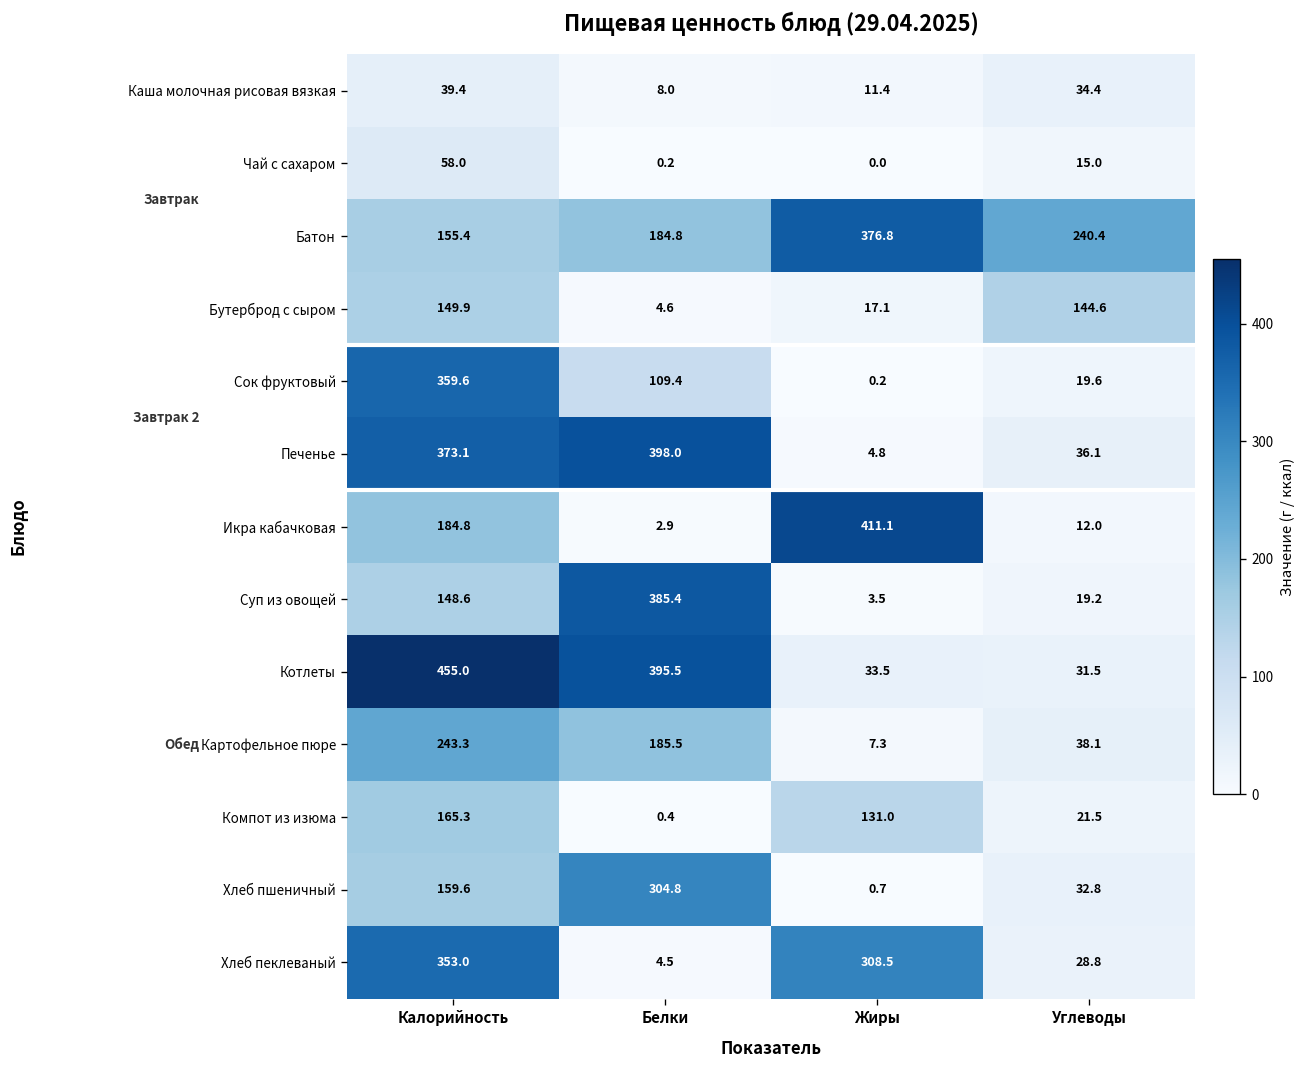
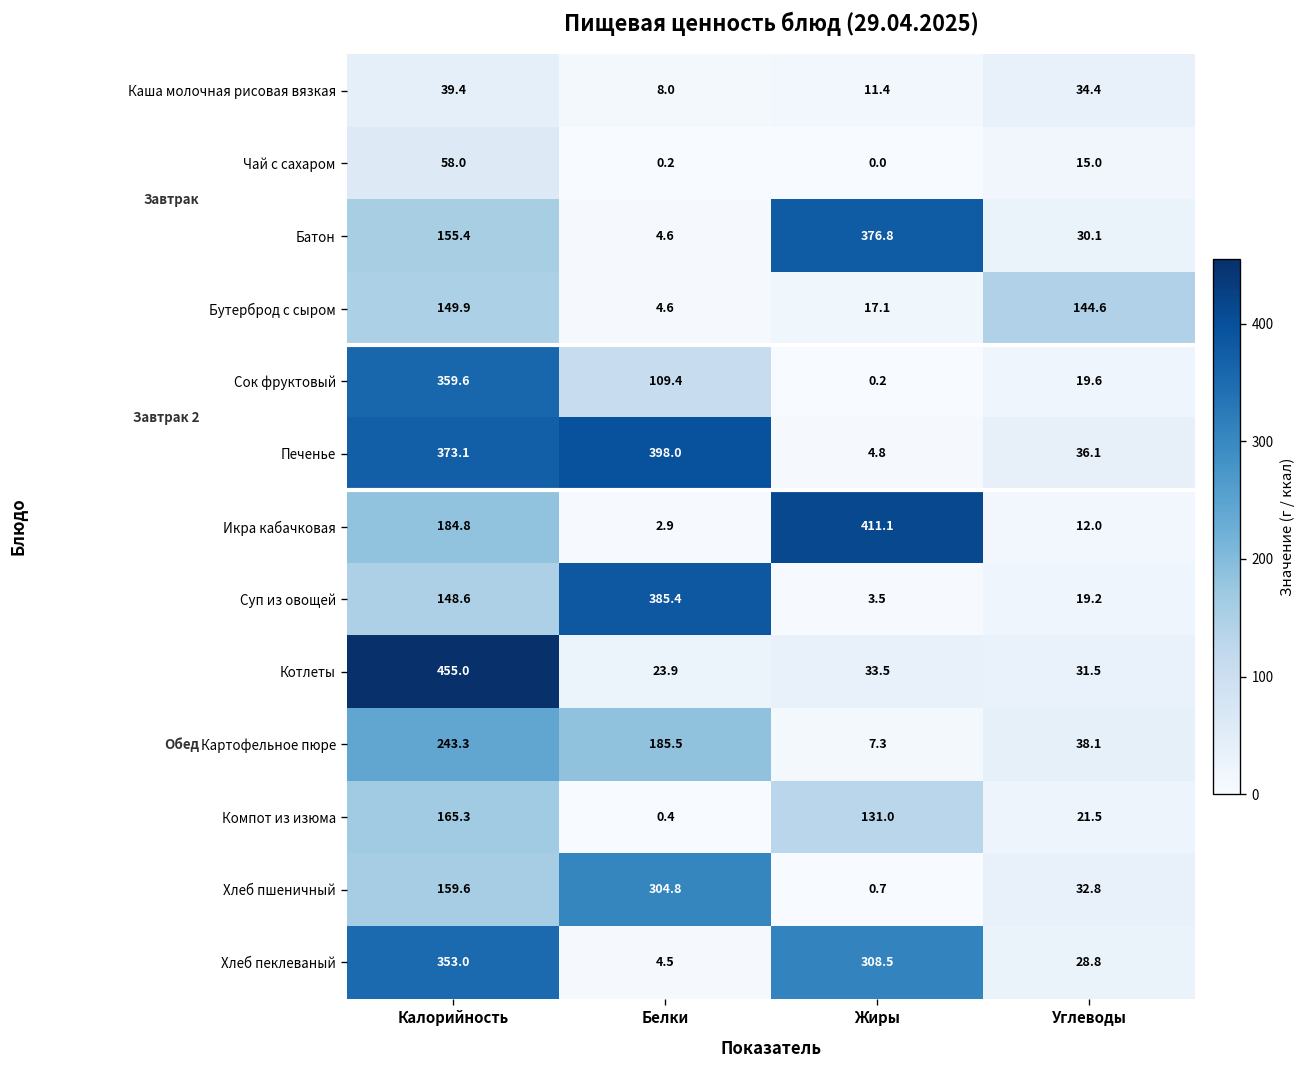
  {
    "Каша молочная рисовая вязкая": {
      "Калорийность": 39.4,
      "Белки": 8.0,
      "Жиры": 11.4,
      "Углеводы": 34.4
    },
    "Чай с сахаром": {
      "Калорийность": 58.0,
      "Белки": 0.2,
      "Жиры": 0.0,
      "Углеводы": 15.0
    },
    "Батон": {
      "Калорийность": 155.4,
-     "Белки": 184.8,
+     "Белки": 4.6,
      "Жиры": 376.8,
-     "Углеводы": 240.4
+     "Углеводы": 30.1
    },
    "Бутерброд с сыром": {
      "Калорийность": 149.9,
      "Белки": 4.6,
      "Жиры": 17.1,
      "Углеводы": 144.6
    },
    "Сок фруктовый": {
      "Калорийность": 359.6,
      "Белки": 109.4,
      "Жиры": 0.2,
      "Углеводы": 19.6
    },
    "Печенье": {
      "Калорийность": 373.1,
      "Белки": 398.0,
      "Жиры": 4.8,
      "Углеводы": 36.1
    },
    "Икра кабачковая": {
      "Калорийность": 184.8,
      "Белки": 2.9,
      "Жиры": 411.1,
      "Углеводы": 12.0
    },
    "Суп из овощей": {
      "Калорийность": 148.6,
      "Белки": 385.4,
      "Жиры": 3.5,
      "Углеводы": 19.2
    },
    "Котлеты": {
      "Калорийность": 455.0,
-     "Белки": 395.5,
+     "Белки": 23.9,
      "Жиры": 33.5,
      "Углеводы": 31.5
    },
    "Картофельное пюре": {
      "Калорийность": 243.3,
      "Белки": 185.5,
      "Жиры": 7.3,
      "Углеводы": 38.1
    },
    "Компот из изюма": {
      "Калорийность": 165.3,
      "Белки": 0.4,
      "Жиры": 131.0,
      "Углеводы": 21.5
    },
    "Хлеб пшеничный": {
      "Калорийность": 159.6,
      "Белки": 304.8,
      "Жиры": 0.7,
      "Углеводы": 32.8
    },
    "Хлеб пеклеваный": {
      "Калорийность": 353.0,
      "Белки": 4.5,
      "Жиры": 308.5,
      "Углеводы": 28.8
    }
  }
